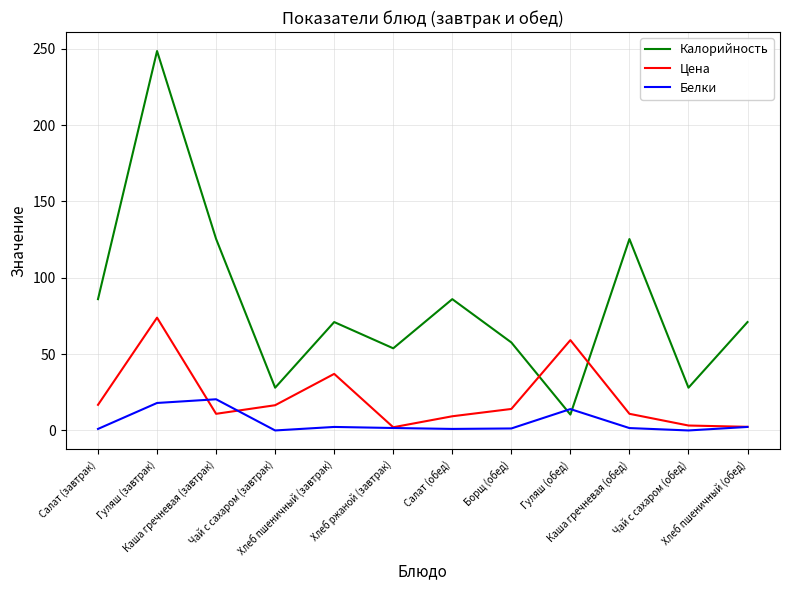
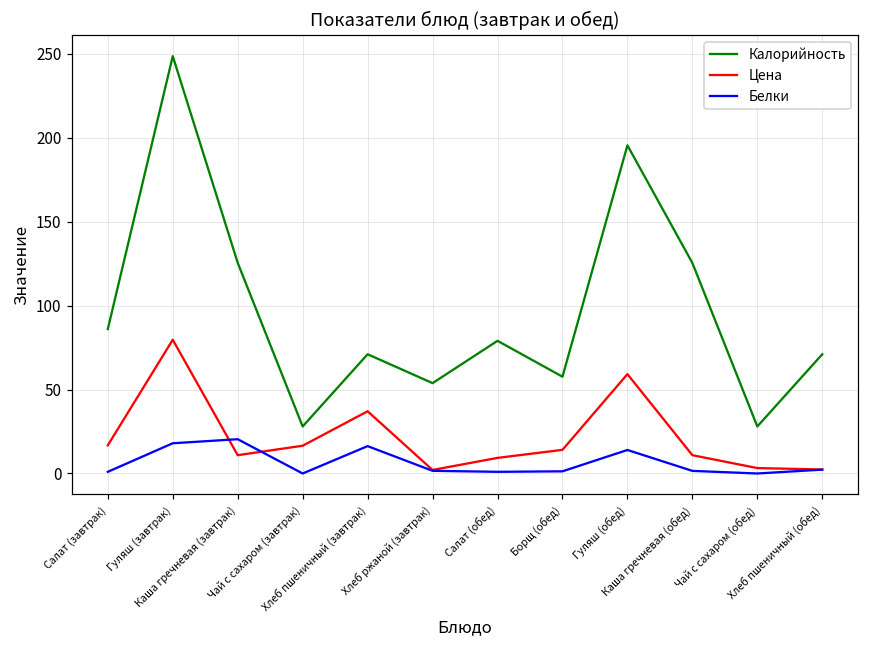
  {
    "Калорийность": {
      "Салат (завтрак)": 86,
      "Гуляш (завтрак)": 249,
      "Каша гречневая (завтрак)": 125,
      "Чай с сахаром (завтрак)": 28,
      "Хлеб пшеничный (завтрак)": 71,
      "Хлеб ржаной (завтрак)": 54,
-     "Салат (обед)": 86,
+     "Салат (обед)": 79,
      "Борщ (обед)": 58,
-     "Гуляш (обед)": 10,
+     "Гуляш (обед)": 195,
      "Каша гречневая (обед)": 125,
      "Чай с сахаром (обед)": 28,
      "Хлеб пшеничный (обед)": 71
    },
    "Цена": {
      "Салат (завтрак)": 17,
-     "Гуляш (завтрак)": 74,
+     "Гуляш (завтрак)": 80,
      "Каша гречневая (завтрак)": 11,
      "Чай с сахаром (завтрак)": 17,
      "Хлеб пшеничный (завтрак)": 37,
      "Салат (обед)": 9,
      "Борщ (обед)": 14,
      "Гуляш (обед)": 59,
      "Каша гречневая (обед)": 11,
      "Чай с сахаром (обед)": 3
    },
    "Белки": {
      "Салат (завтрак)": 1,
      "Гуляш (завтрак)": 18,
      "Каша гречневая (завтрак)": 20,
      "Чай с сахаром (завтрак)": 0,
-     "Хлеб пшеничный (завтрак)": 2,
+     "Хлеб пшеничный (завтрак)": 16,
      "Салат (обед)": 1,
      "Борщ (обед)": 1,
      "Гуляш (обед)": 14,
      "Каша гречневая (обед)": 2,
      "Чай с сахаром (обед)": 0
    }
  }
